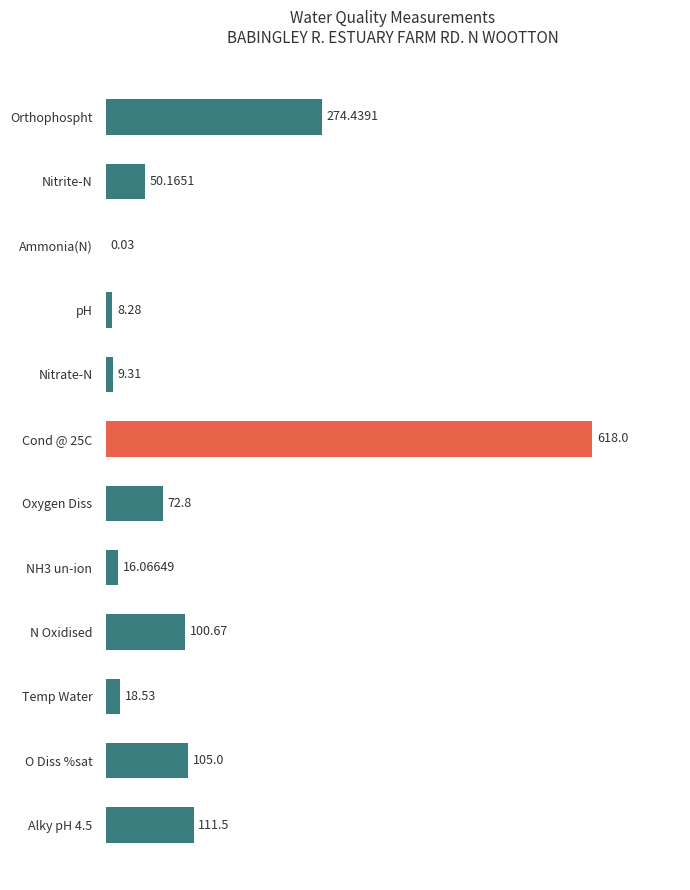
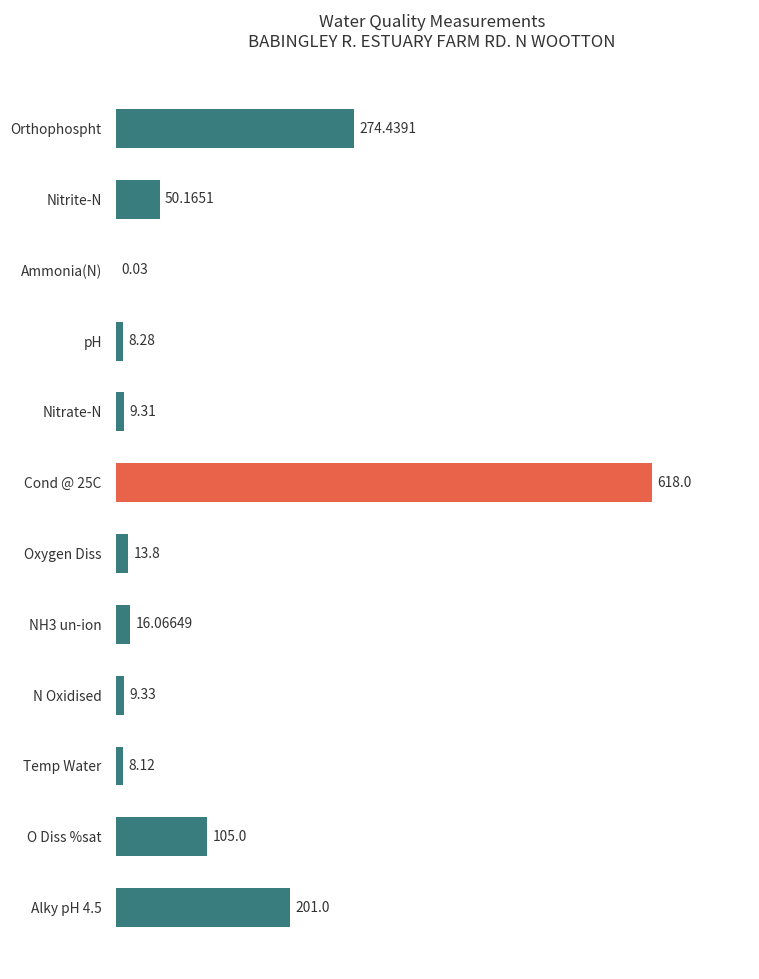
  {
    "Orthophospht": 274.4391,
    "Nitrite-N": 50.1651,
    "Ammonia(N)": 0.03,
    "pH": 8.28,
    "Nitrate-N": 9.31,
    "Cond @ 25C": 618.0,
-   "Oxygen Diss": 72.8,
+   "Oxygen Diss": 13.8,
    "NH3 un-ion": 16.06649,
-   "N Oxidised": 100.67,
-   "Temp Water": 18.53,
+   "N Oxidised": 9.33,
+   "Temp Water": 8.12,
    "O Diss %sat": 105.0,
-   "Alky pH 4.5": 111.5
+   "Alky pH 4.5": 201.0
  }
